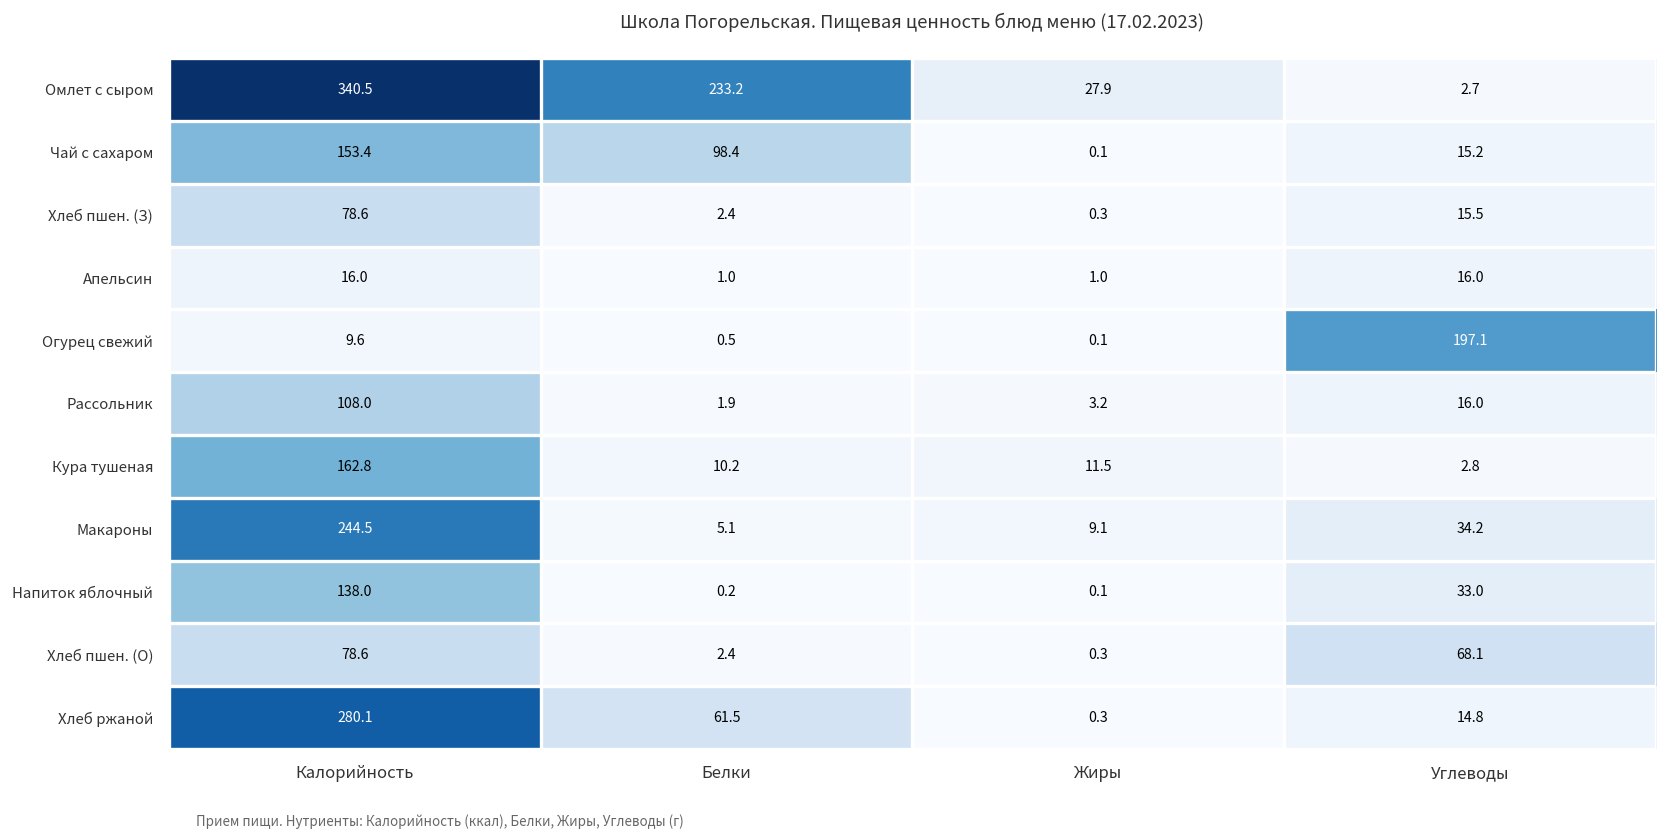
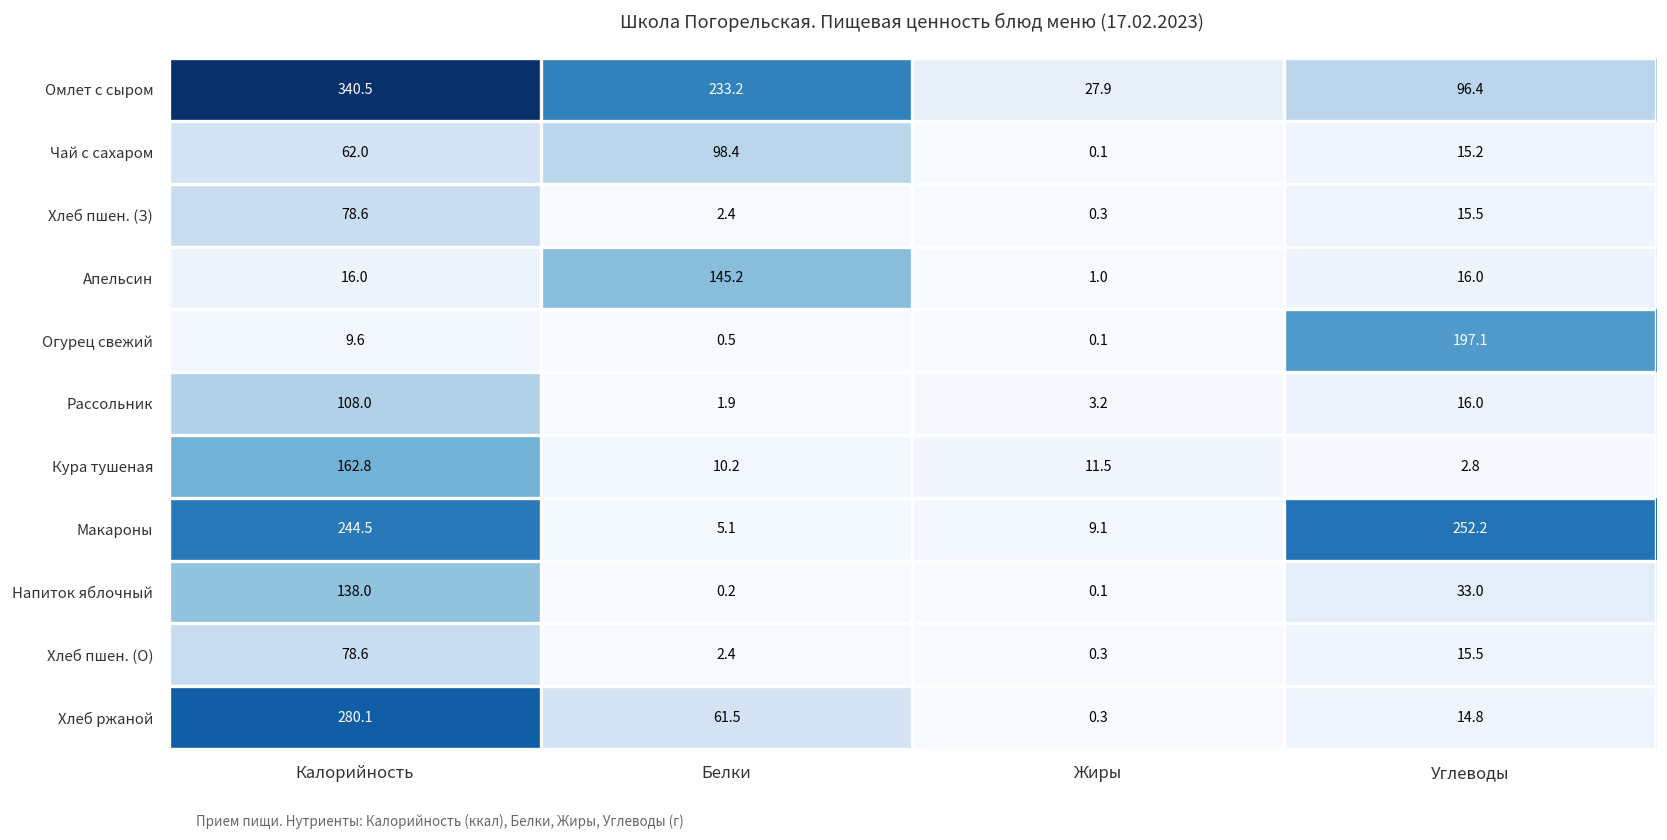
  {
    "Омлет с сыром": {
      "Калорийность": 340.5,
      "Белки": 233.2,
      "Жиры": 27.9,
-     "Углеводы": 2.7
+     "Углеводы": 96.4
    },
    "Чай с сахаром": {
-     "Калорийность": 153.4,
+     "Калорийность": 62.0,
      "Белки": 98.4,
      "Жиры": 0.1,
      "Углеводы": 15.2
    },
    "Хлеб пшен. (З)": {
      "Калорийность": 78.6,
      "Белки": 2.4,
      "Жиры": 0.3,
      "Углеводы": 15.5
    },
    "Апельсин": {
      "Калорийность": 16.0,
-     "Белки": 1.0,
+     "Белки": 145.2,
      "Жиры": 1.0,
      "Углеводы": 16.0
    },
    "Огурец свежий": {
      "Калорийность": 9.6,
      "Белки": 0.5,
      "Жиры": 0.1,
      "Углеводы": 197.1
    },
    "Рассольник": {
      "Калорийность": 108.0,
      "Белки": 1.9,
      "Жиры": 3.2,
      "Углеводы": 16.0
    },
    "Кура тушеная": {
      "Калорийность": 162.8,
      "Белки": 10.2,
      "Жиры": 11.5,
      "Углеводы": 2.8
    },
    "Макароны": {
      "Калорийность": 244.5,
      "Белки": 5.1,
      "Жиры": 9.1,
-     "Углеводы": 34.2
+     "Углеводы": 252.2
    },
    "Напиток яблочный": {
      "Калорийность": 138.0,
      "Белки": 0.2,
      "Жиры": 0.1,
      "Углеводы": 33.0
    },
    "Хлеб пшен. (О)": {
      "Калорийность": 78.6,
      "Белки": 2.4,
      "Жиры": 0.3,
-     "Углеводы": 68.1
+     "Углеводы": 15.5
    },
    "Хлеб ржаной": {
      "Калорийность": 280.1,
      "Белки": 61.5,
      "Жиры": 0.3,
      "Углеводы": 14.8
    }
  }
